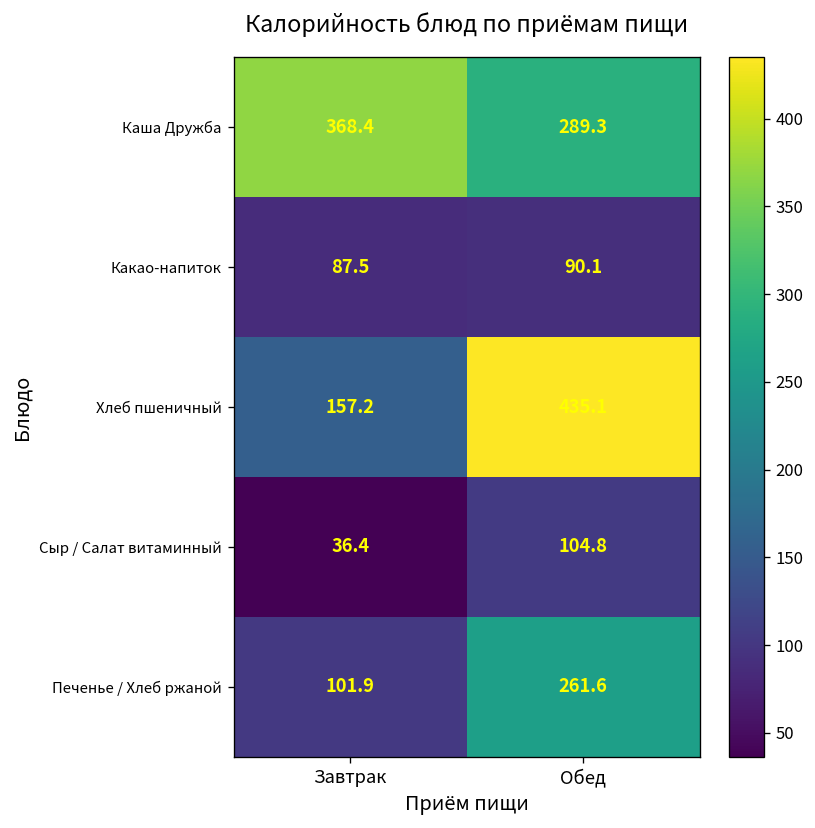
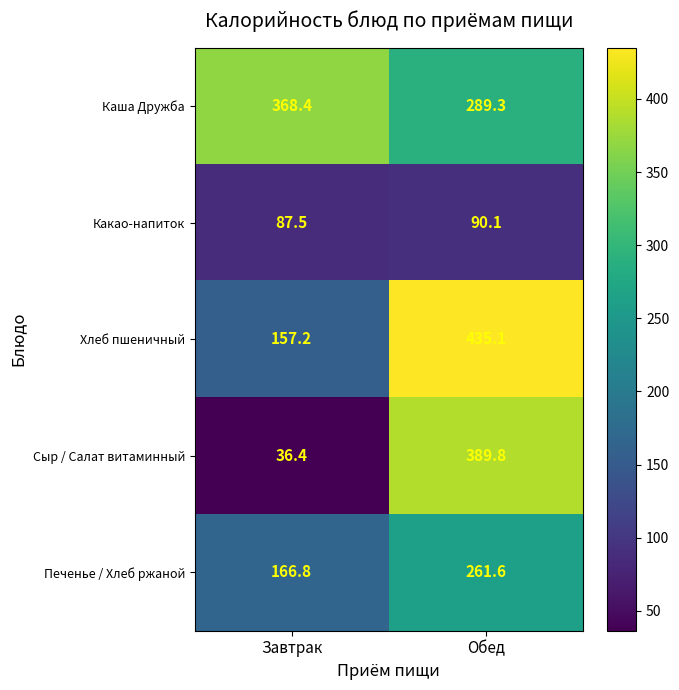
  {
    "Каша Дружба": {
      "Завтрак": 368.4,
      "Обед": 289.3
    },
    "Какао-напиток": {
      "Завтрак": 87.5,
      "Обед": 90.1
    },
    "Хлеб пшеничный": {
      "Завтрак": 157.2
    },
    "Сыр / Салат витаминный": {
      "Завтрак": 36.4,
-     "Обед": 104.8
+     "Обед": 389.8
    },
    "Печенье / Хлеб ржаной": {
-     "Завтрак": 101.9,
+     "Завтрак": 166.8,
      "Обед": 261.6
    }
  }
